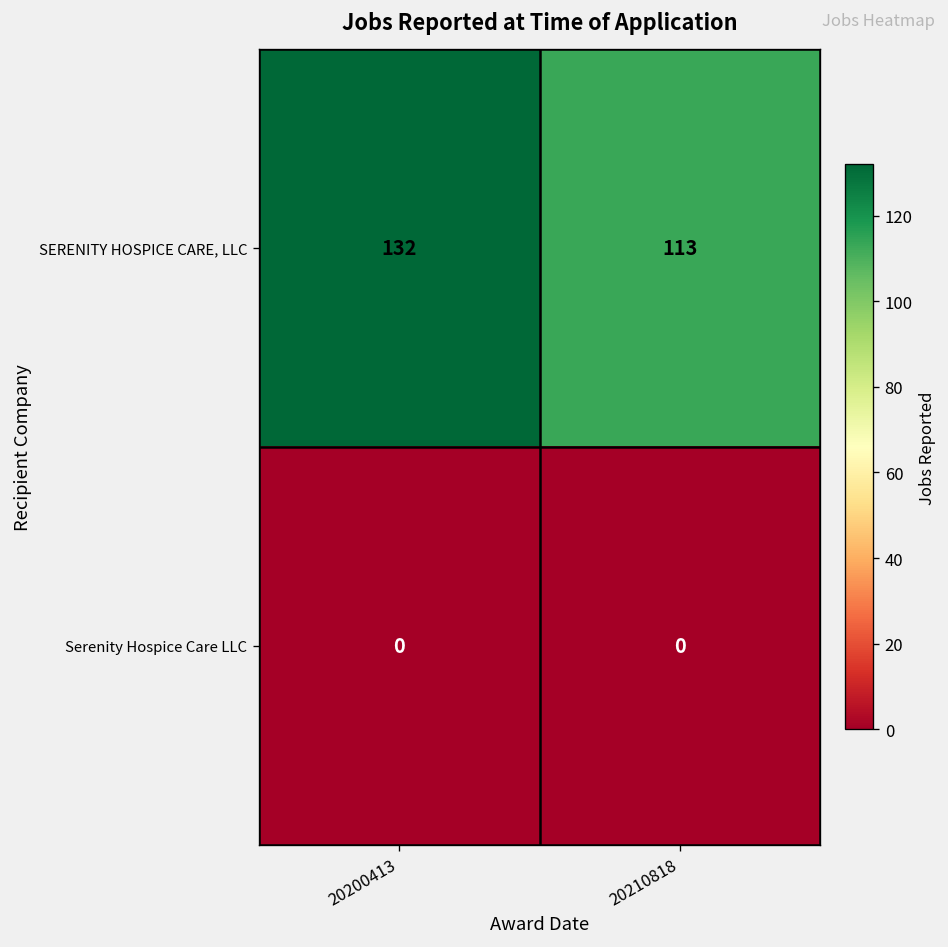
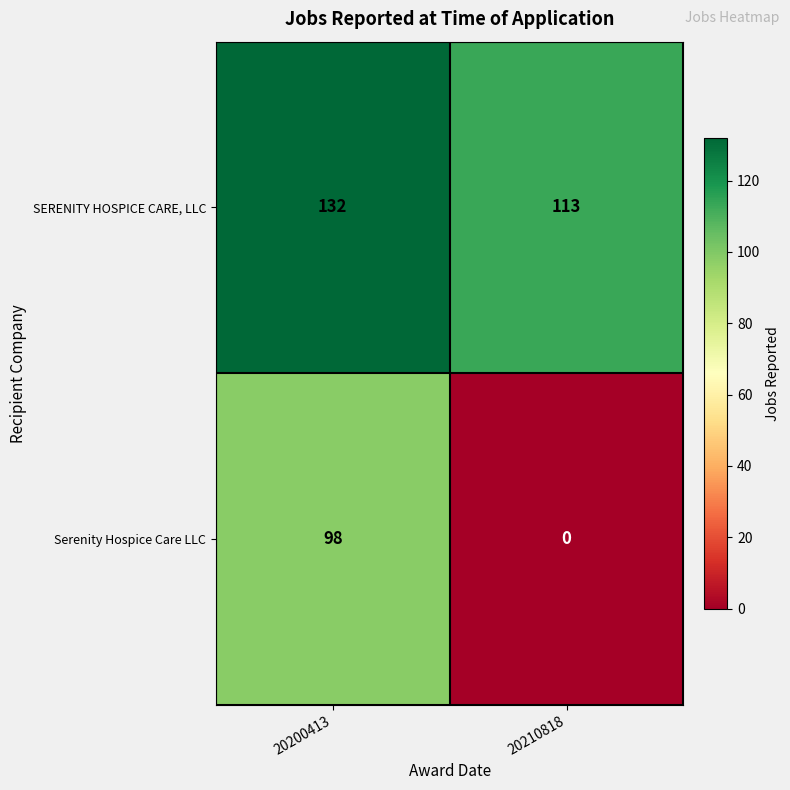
  {
    "SERENITY HOSPICE CARE, LLC": {
      "20200413": 132,
      "20210818": 113
    },
    "Serenity Hospice Care LLC": {
-     "20200413": 0,
+     "20200413": 98,
      "20210818": 0
    }
  }
